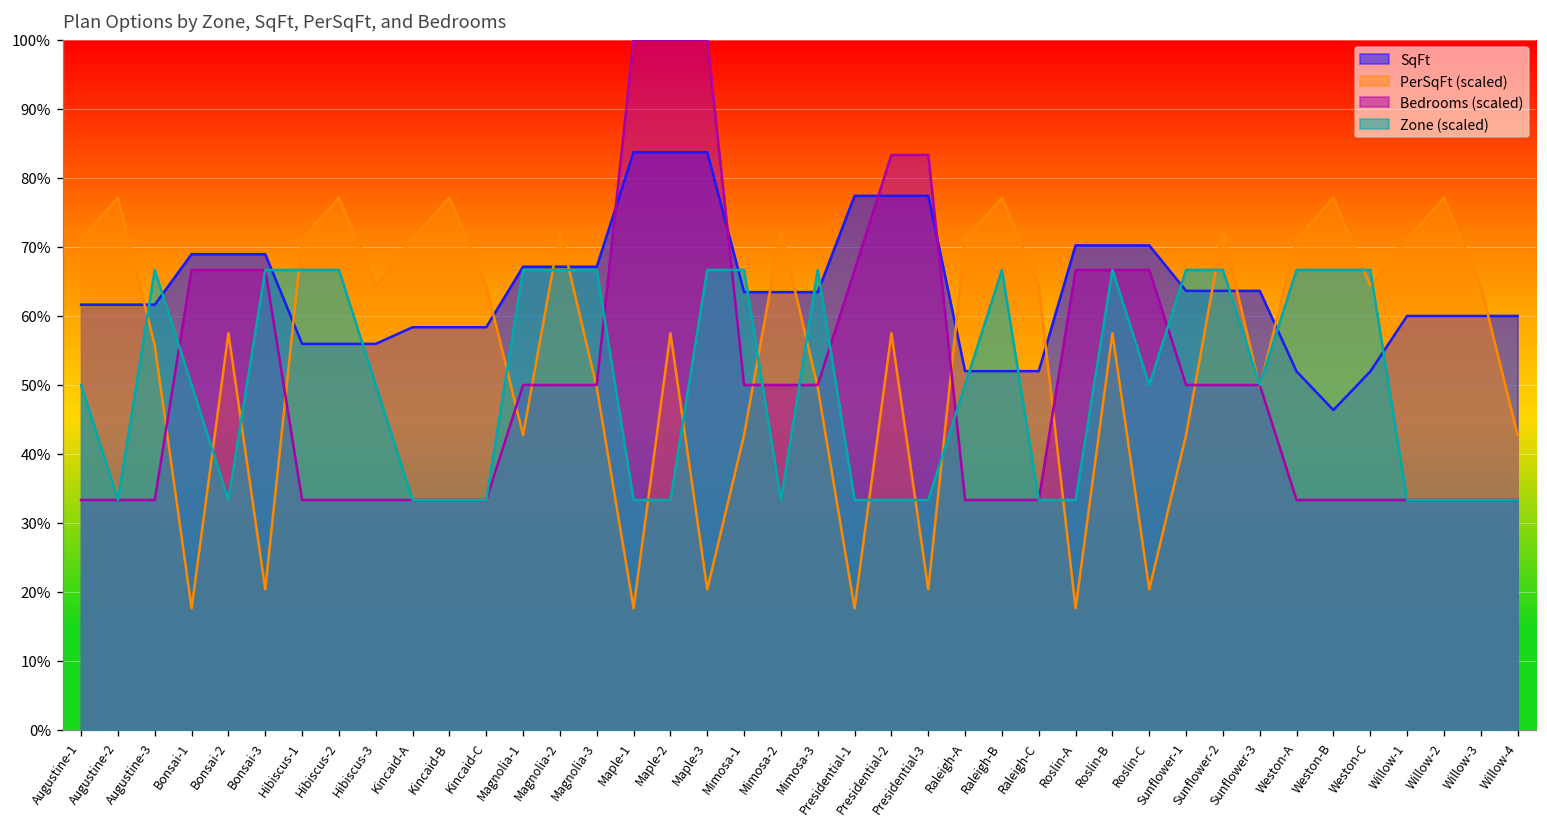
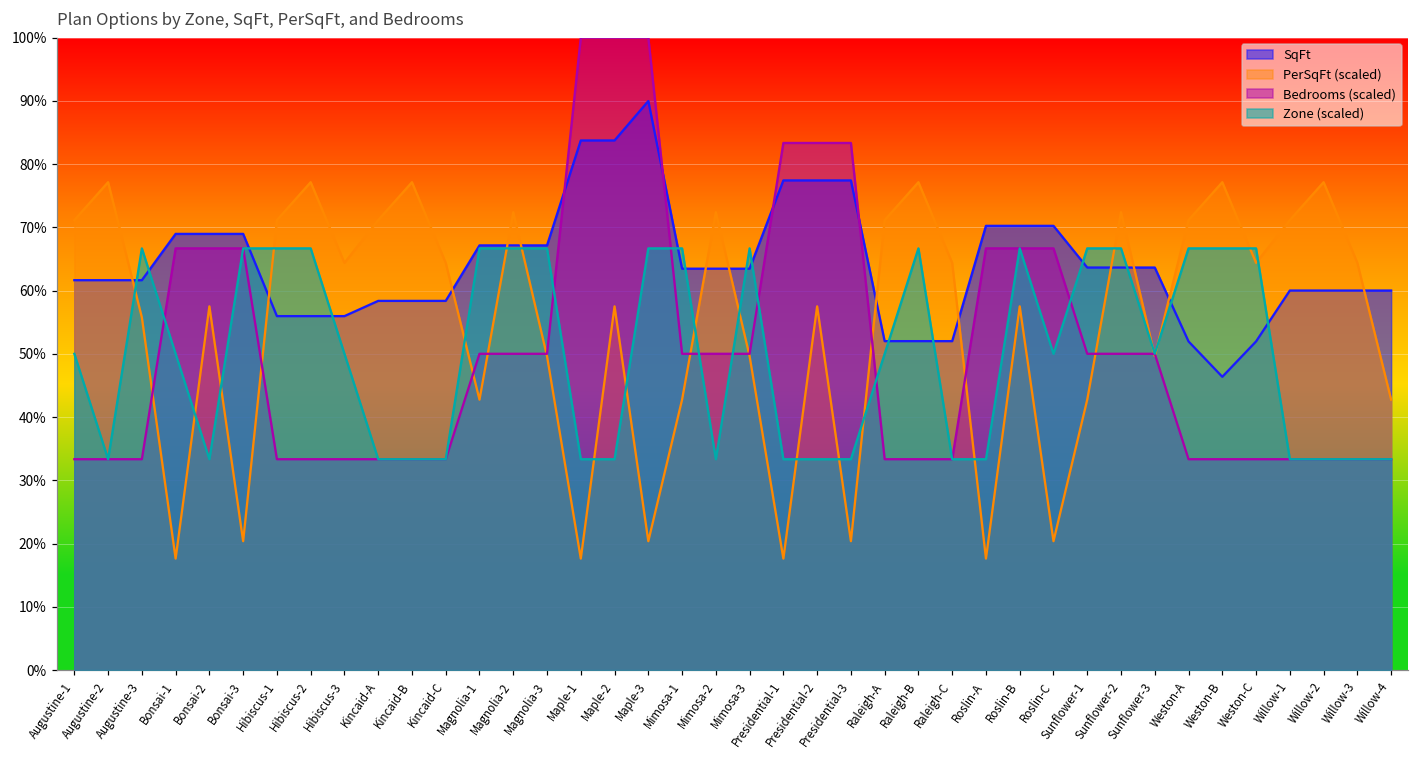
  {
    "SqFt": {
      "Augustine-1": "62%",
      "Augustine-2": "62%",
      "Augustine-3": "62%",
      "Bonsai-1": "69%",
      "Bonsai-2": "69%",
      "Bonsai-3": "69%",
      "Hibiscus-1": "56%",
      "Hibiscus-2": "56%",
      "Hibiscus-3": "56%",
      "Kincaid-A": "58%",
      "Kincaid-B": "58%",
      "Kincaid-C": "58%",
      "Magnolia-1": "67%",
      "Magnolia-2": "67%",
      "Magnolia-3": "67%",
      "Maple-1": "84%",
      "Maple-2": "84%",
-     "Maple-3": "84%",
+     "Maple-3": "90%",
      "Mimosa-1": "63%",
      "Mimosa-2": "63%",
      "Mimosa-3": "63%",
      "Presidential-1": "77%",
      "Presidential-2": "77%",
      "Presidential-3": "77%",
      "Raleigh-A": "52%",
      "Raleigh-B": "52%",
      "Raleigh-C": "52%",
      "Roslin-A": "70%",
      "Roslin-B": "70%",
      "Roslin-C": "70%",
      "Sunflower-1": "64%",
      "Sunflower-2": "64%",
      "Sunflower-3": "64%",
      "Weston-A": "52%",
      "Weston-B": "46%",
      "Weston-C": "52%",
      "Willow-1": "60%",
      "Willow-2": "60%",
      "Willow-3": "60%",
      "Willow-4": "60%"
    },
    "PerSqFt (scaled)": {
      "Augustine-1": "71%",
      "Augustine-2": "77%",
      "Augustine-3": "56%",
      "Bonsai-1": "18%",
      "Bonsai-2": "57%",
      "Bonsai-3": "20%",
      "Hibiscus-1": "71%",
      "Hibiscus-2": "77%",
      "Hibiscus-3": "64%",
      "Kincaid-A": "71%",
      "Kincaid-B": "77%",
      "Kincaid-C": "64%",
      "Magnolia-1": "43%",
      "Magnolia-2": "72%",
      "Maple-1": "18%",
      "Maple-2": "57%",
      "Maple-3": "20%",
      "Mimosa-1": "43%",
      "Mimosa-2": "72%",
      "Presidential-1": "18%",
      "Presidential-2": "57%",
      "Presidential-3": "20%",
      "Raleigh-A": "71%",
      "Raleigh-B": "77%",
      "Raleigh-C": "64%",
      "Roslin-A": "18%",
      "Roslin-B": "57%",
      "Roslin-C": "20%",
      "Sunflower-1": "43%",
      "Sunflower-2": "72%",
      "Weston-A": "71%",
      "Weston-B": "77%",
      "Weston-C": "64%",
      "Willow-1": "71%",
      "Willow-2": "77%",
      "Willow-3": "64%",
      "Willow-4": "43%"
    },
    "Bedrooms (scaled)": {
      "Augustine-1": "33%",
      "Augustine-3": "33%",
      "Bonsai-1": "67%",
      "Bonsai-2": "67%",
      "Hibiscus-1": "33%",
      "Hibiscus-2": "33%",
      "Hibiscus-3": "33%",
      "Magnolia-1": "50%",
      "Magnolia-2": "50%",
      "Maple-1": "100%",
      "Maple-2": "100%",
      "Maple-3": "100%",
      "Mimosa-1": "50%",
      "Mimosa-2": "50%",
-     "Presidential-1": "67%",
+     "Presidential-1": "83%",
      "Presidential-2": "83%",
      "Presidential-3": "83%",
      "Raleigh-A": "33%",
      "Raleigh-B": "33%",
      "Roslin-A": "67%",
      "Roslin-C": "67%",
      "Sunflower-1": "50%",
      "Sunflower-2": "50%",
      "Weston-A": "33%",
      "Weston-B": "33%",
      "Weston-C": "33%"
    },
    "Zone (scaled)": {
      "Augustine-1": "50%",
      "Augustine-3": "67%",
      "Bonsai-1": "50%",
      "Bonsai-2": "33%",
      "Hibiscus-1": "67%",
      "Hibiscus-2": "67%",
      "Hibiscus-3": "50%",
      "Magnolia-1": "67%",
      "Magnolia-2": "67%",
      "Magnolia-3": "67%",
      "Maple-1": "33%",
      "Maple-2": "33%",
      "Maple-3": "67%",
      "Mimosa-1": "67%",
      "Mimosa-2": "33%",
      "Mimosa-3": "67%",
      "Presidential-1": "33%",
      "Presidential-2": "33%",
      "Presidential-3": "33%",
      "Raleigh-A": "50%",
      "Raleigh-B": "67%",
      "Roslin-A": "33%",
      "Roslin-C": "50%",
      "Sunflower-1": "67%",
      "Sunflower-2": "67%",
      "Weston-A": "67%",
      "Weston-B": "67%",
      "Weston-C": "67%"
    }
  }
